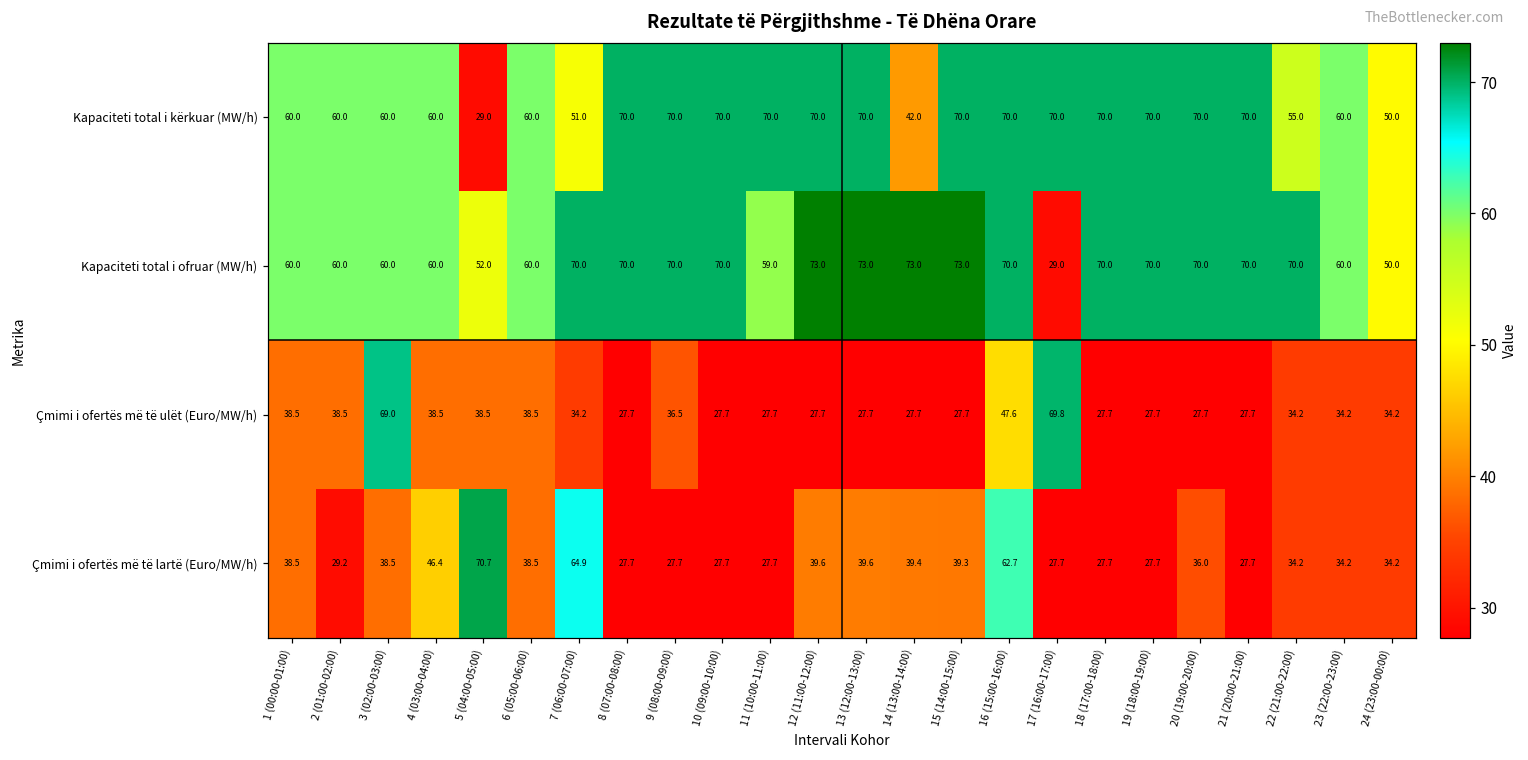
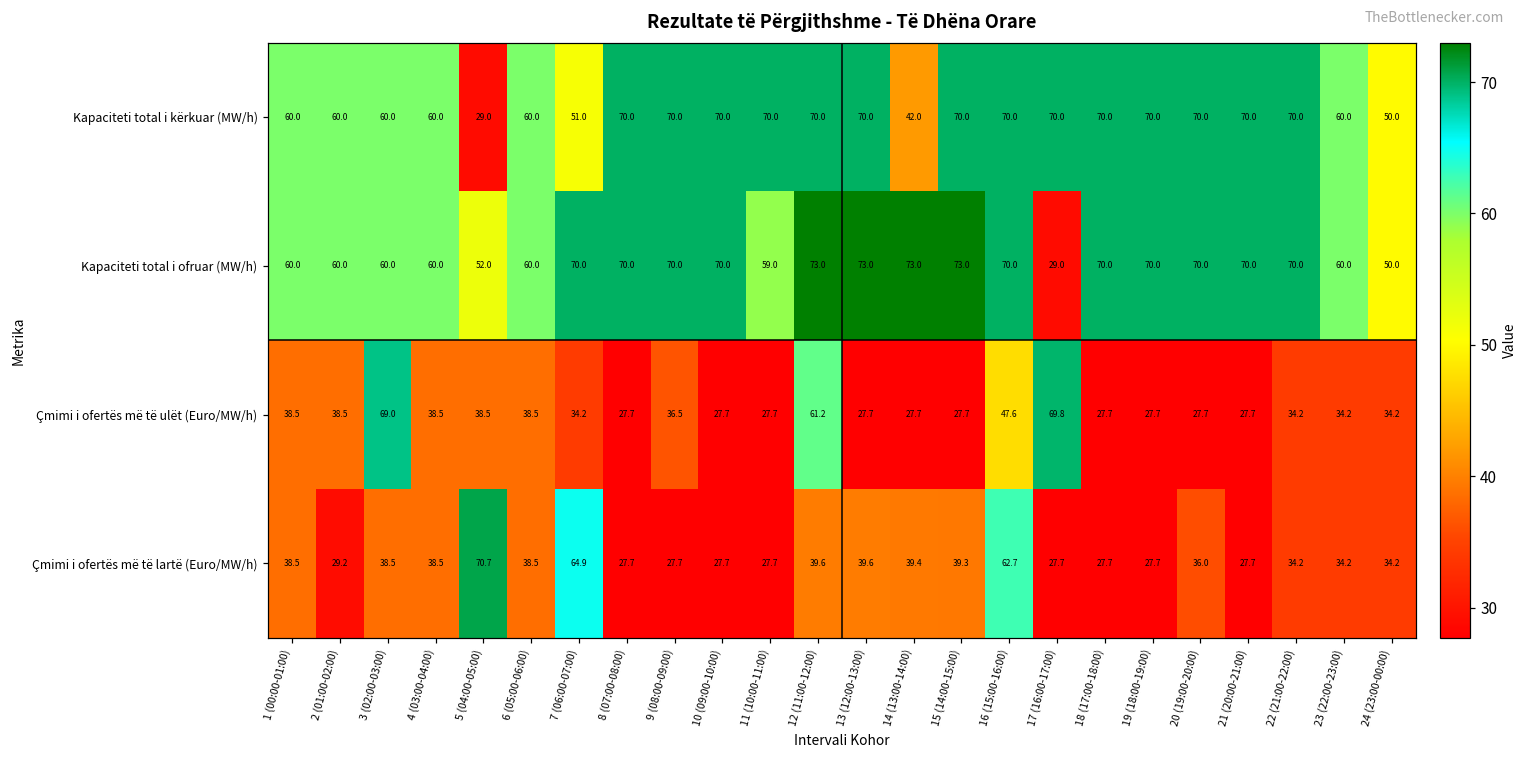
  {
    "Kapaciteti total i kërkuar (MW/h)": {
      "1 (00:00-01:00)": 60.0,
      "2 (01:00-02:00)": 60.0,
      "3 (02:00-03:00)": 60.0,
      "4 (03:00-04:00)": 60.0,
      "5 (04:00-05:00)": 29.0,
      "6 (05:00-06:00)": 60.0,
      "7 (06:00-07:00)": 51.0,
      "8 (07:00-08:00)": 70.0,
      "9 (08:00-09:00)": 70.0,
      "10 (09:00-10:00)": 70.0,
      "11 (10:00-11:00)": 70.0,
      "12 (11:00-12:00)": 70.0,
      "13 (12:00-13:00)": 70.0,
      "14 (13:00-14:00)": 42.0,
      "15 (14:00-15:00)": 70.0,
      "16 (15:00-16:00)": 70.0,
      "17 (16:00-17:00)": 70.0,
      "18 (17:00-18:00)": 70.0,
      "19 (18:00-19:00)": 70.0,
      "20 (19:00-20:00)": 70.0,
      "21 (20:00-21:00)": 70.0,
-     "22 (21:00-22:00)": 55.0,
+     "22 (21:00-22:00)": 70.0,
      "23 (22:00-23:00)": 60.0,
      "24 (23:00-00:00)": 50.0
    },
    "Kapaciteti total i ofruar (MW/h)": {
      "1 (00:00-01:00)": 60.0,
      "2 (01:00-02:00)": 60.0,
      "3 (02:00-03:00)": 60.0,
      "4 (03:00-04:00)": 60.0,
      "5 (04:00-05:00)": 52.0,
      "6 (05:00-06:00)": 60.0,
      "7 (06:00-07:00)": 70.0,
      "8 (07:00-08:00)": 70.0,
      "9 (08:00-09:00)": 70.0,
      "10 (09:00-10:00)": 70.0,
      "11 (10:00-11:00)": 59.0,
      "12 (11:00-12:00)": 73.0,
      "13 (12:00-13:00)": 73.0,
      "14 (13:00-14:00)": 73.0,
      "15 (14:00-15:00)": 73.0,
      "16 (15:00-16:00)": 70.0,
      "17 (16:00-17:00)": 29.0,
      "18 (17:00-18:00)": 70.0,
      "19 (18:00-19:00)": 70.0,
      "20 (19:00-20:00)": 70.0,
      "21 (20:00-21:00)": 70.0,
      "22 (21:00-22:00)": 70.0,
      "23 (22:00-23:00)": 60.0,
      "24 (23:00-00:00)": 50.0
    },
    "Çmimi i ofertës më të ulët (Euro/MW/h)": {
      "1 (00:00-01:00)": 38.5,
      "2 (01:00-02:00)": 38.5,
      "3 (02:00-03:00)": 69.0,
      "4 (03:00-04:00)": 38.5,
      "5 (04:00-05:00)": 38.5,
      "6 (05:00-06:00)": 38.5,
      "7 (06:00-07:00)": 34.2,
      "8 (07:00-08:00)": 27.7,
      "9 (08:00-09:00)": 36.5,
      "10 (09:00-10:00)": 27.7,
      "11 (10:00-11:00)": 27.7,
-     "12 (11:00-12:00)": 27.7,
+     "12 (11:00-12:00)": 61.2,
      "13 (12:00-13:00)": 27.7,
      "14 (13:00-14:00)": 27.7,
      "15 (14:00-15:00)": 27.7,
      "16 (15:00-16:00)": 47.6,
      "17 (16:00-17:00)": 69.8,
      "18 (17:00-18:00)": 27.7,
      "19 (18:00-19:00)": 27.7,
      "20 (19:00-20:00)": 27.7,
      "21 (20:00-21:00)": 27.7,
      "22 (21:00-22:00)": 34.2,
      "23 (22:00-23:00)": 34.2,
      "24 (23:00-00:00)": 34.2
    },
    "Çmimi i ofertës më të lartë (Euro/MW/h)": {
      "1 (00:00-01:00)": 38.5,
      "2 (01:00-02:00)": 29.2,
      "3 (02:00-03:00)": 38.5,
-     "4 (03:00-04:00)": 46.4,
+     "4 (03:00-04:00)": 38.5,
      "5 (04:00-05:00)": 70.7,
      "6 (05:00-06:00)": 38.5,
      "7 (06:00-07:00)": 64.9,
      "8 (07:00-08:00)": 27.7,
      "9 (08:00-09:00)": 27.7,
      "10 (09:00-10:00)": 27.7,
      "11 (10:00-11:00)": 27.7,
      "12 (11:00-12:00)": 39.6,
      "13 (12:00-13:00)": 39.6,
      "14 (13:00-14:00)": 39.4,
      "15 (14:00-15:00)": 39.3,
      "16 (15:00-16:00)": 62.7,
      "17 (16:00-17:00)": 27.7,
      "18 (17:00-18:00)": 27.7,
      "19 (18:00-19:00)": 27.7,
      "20 (19:00-20:00)": 36.0,
      "21 (20:00-21:00)": 27.7,
      "22 (21:00-22:00)": 34.2,
      "23 (22:00-23:00)": 34.2,
      "24 (23:00-00:00)": 34.2
    }
  }
